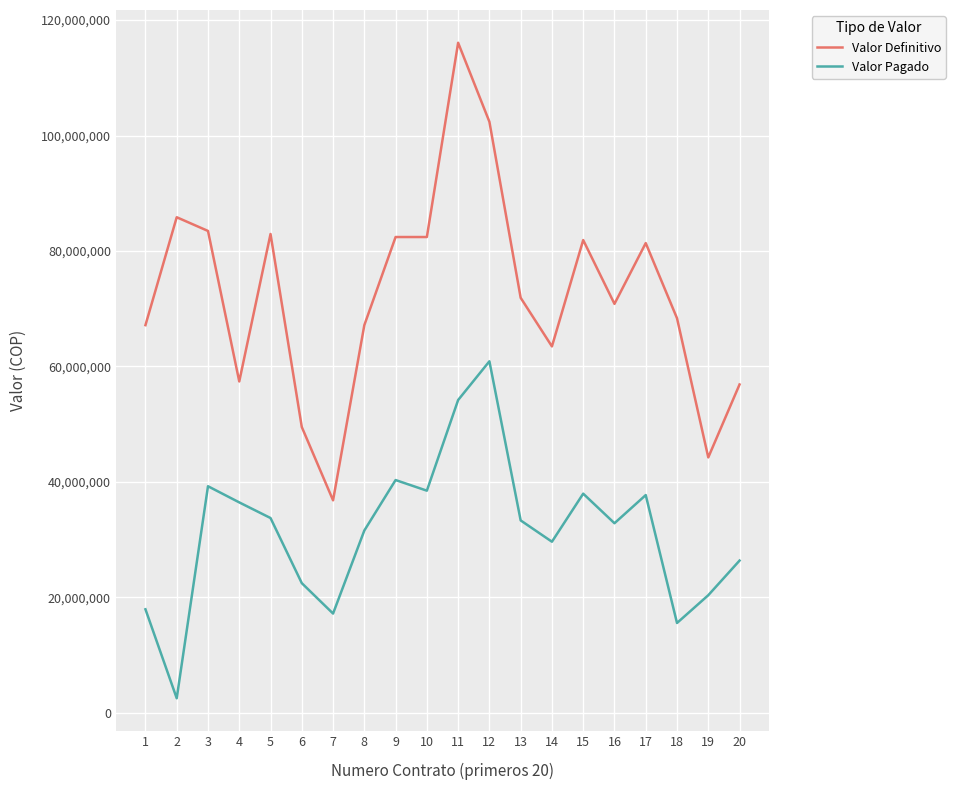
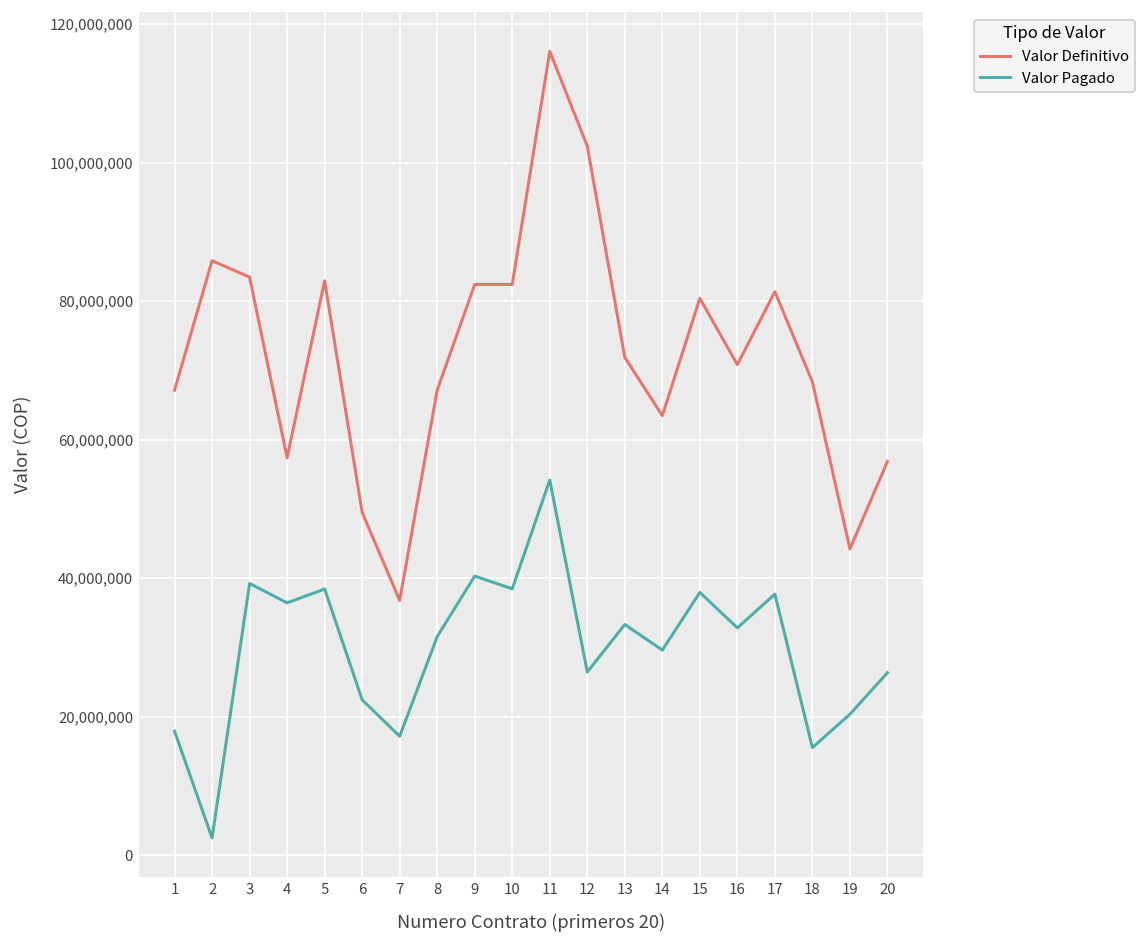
  {
    "Valor Definitivo": {
      "1": "67,000,000",
      "2": "86,000,000",
      "3": "83,000,000",
      "4": "57,000,000",
      "5": "83,000,000",
      "6": "49,000,000",
      "7": "37,000,000",
      "8": "67,000,000",
      "9": "82,000,000",
      "10": "82,000,000",
      "11": "116,000,000",
      "12": "102,000,000",
      "13": "72,000,000",
      "14": "63,000,000",
-     "15": "82,000,000",
+     "15": "80,000,000",
      "16": "71,000,000",
      "17": "81,000,000",
      "18": "68,000,000",
      "19": "44,000,000",
      "20": "57,000,000"
    },
    "Valor Pagado": {
      "1": "18,000,000",
      "2": "2,000,000",
      "3": "39,000,000",
      "4": "36,000,000",
-     "5": "34,000,000",
+     "5": "38,000,000",
      "6": "22,000,000",
      "7": "17,000,000",
      "8": "32,000,000",
      "9": "40,000,000",
      "10": "38,000,000",
      "11": "54,000,000",
-     "12": "61,000,000",
+     "12": "26,000,000",
      "13": "33,000,000",
      "14": "30,000,000",
      "15": "38,000,000",
      "16": "33,000,000",
      "17": "38,000,000",
      "18": "16,000,000",
      "19": "20,000,000",
      "20": "26,000,000"
    }
  }
